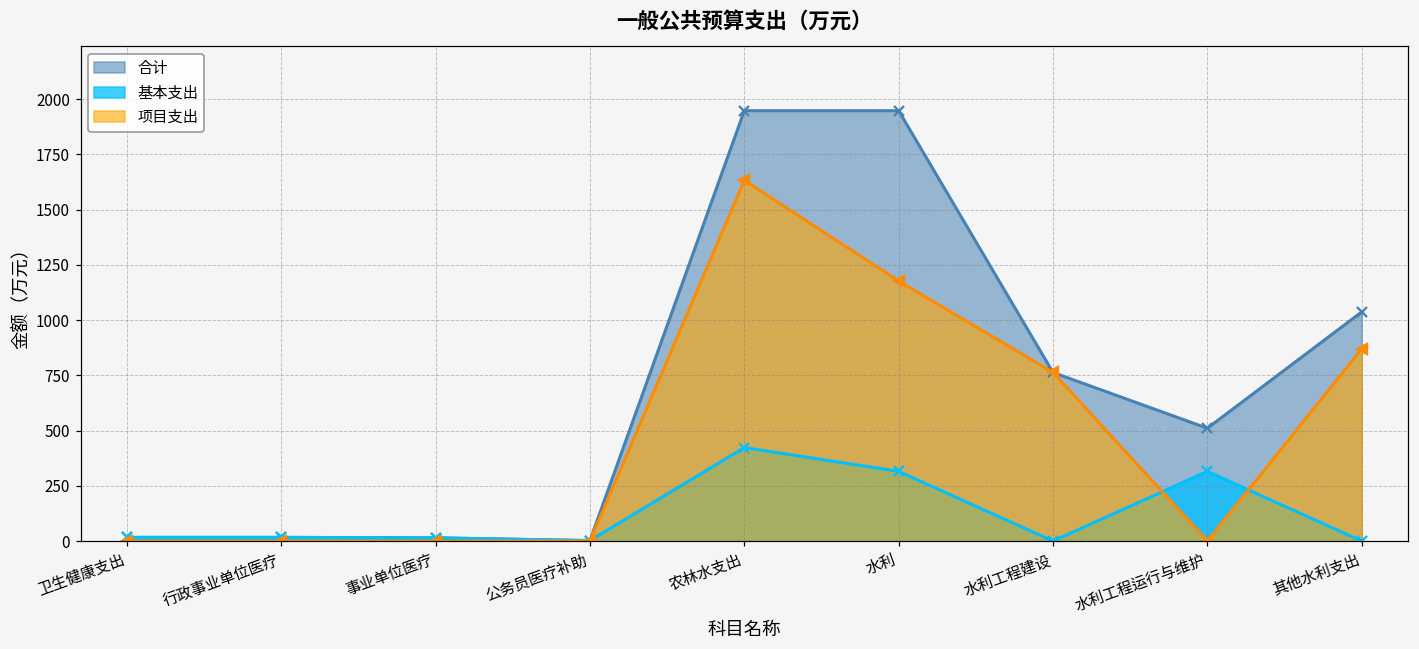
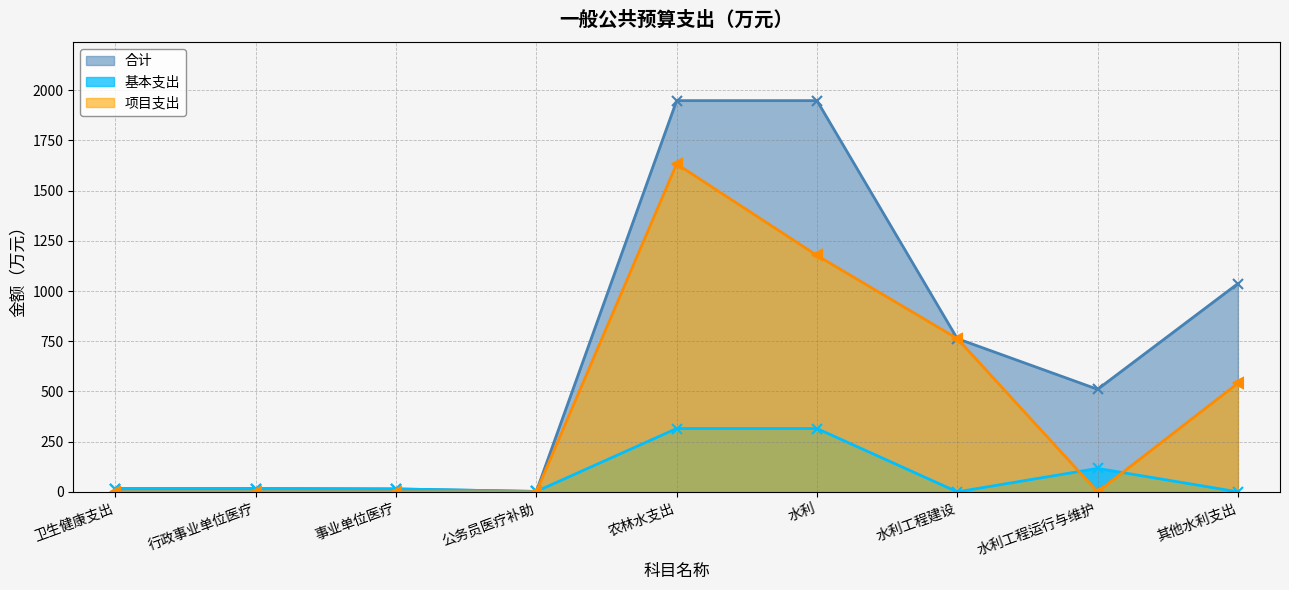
  {
    "合计": {
      "农林水支出": 1950,
      "水利": 1950,
      "水利工程运行与维护": 510,
      "其他水利支出": 1040
    },
    "基本支出": {
-     "农林水支出": 420,
+     "农林水支出": 320,
      "水利": 320,
      "水利工程建设": 0,
-     "水利工程运行与维护": 320,
+     "水利工程运行与维护": 120,
      "其他水利支出": 0
    },
    "项目支出": {
      "卫生健康支出": 0,
      "行政事业单位医疗": 0,
      "事业单位医疗": 0,
      "农林水支出": 1630,
      "水利": 1180,
      "水利工程运行与维护": 0,
-     "其他水利支出": 870
+     "其他水利支出": 540
    }
  }
